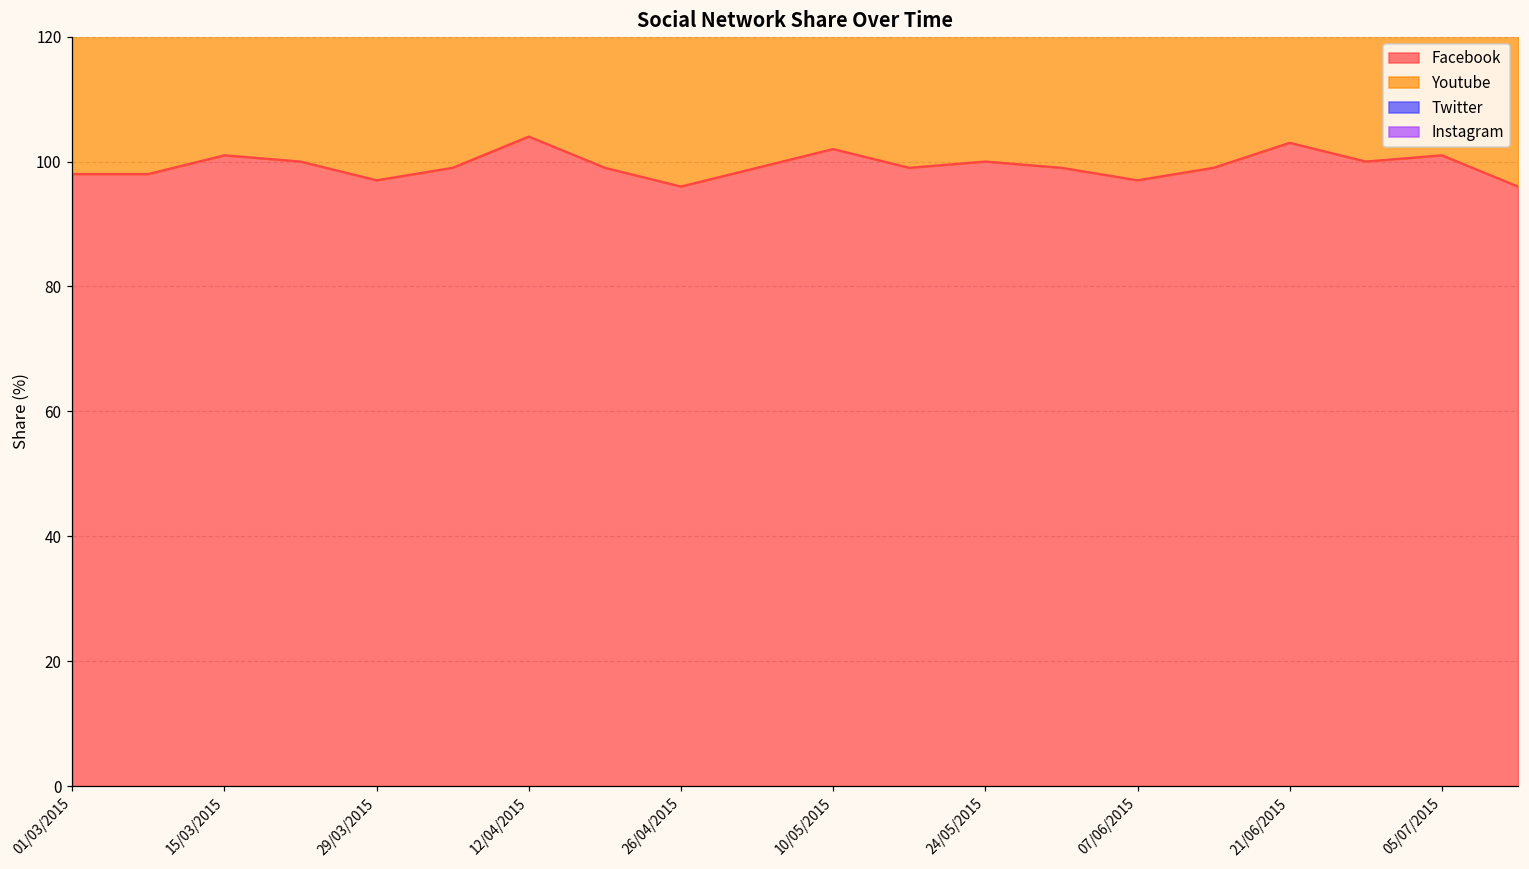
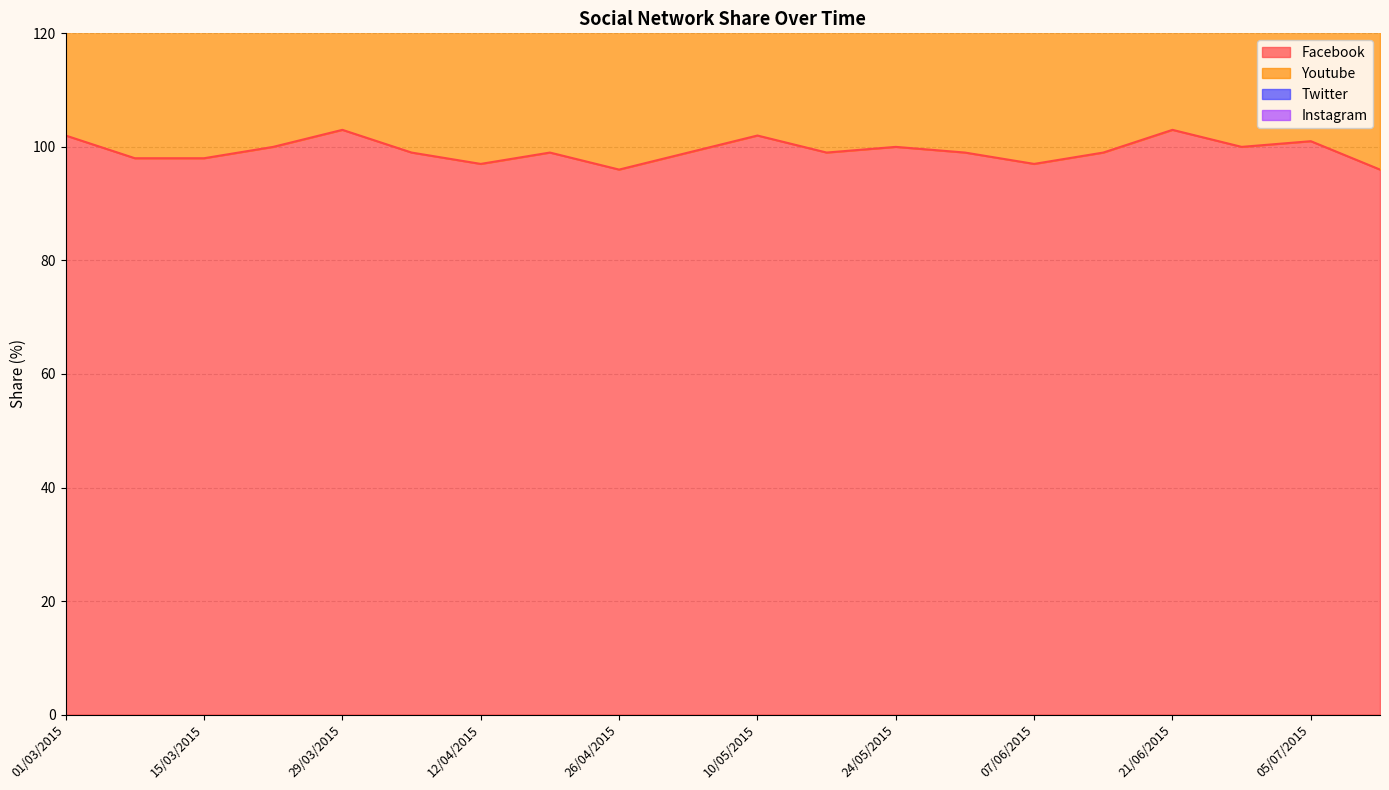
  {
    "Facebook": {
-     "01/03/2015": 98,
-     "15/03/2015": 101,
-     "29/03/2015": 97,
-     "12/04/2015": 104,
+     "01/03/2015": 102,
+     "15/03/2015": 98,
+     "29/03/2015": 103,
+     "12/04/2015": 97,
      "26/04/2015": 96,
      "10/05/2015": 102,
      "24/05/2015": 100,
      "07/06/2015": 97,
      "21/06/2015": 103,
      "05/07/2015": 101
    }
  }
